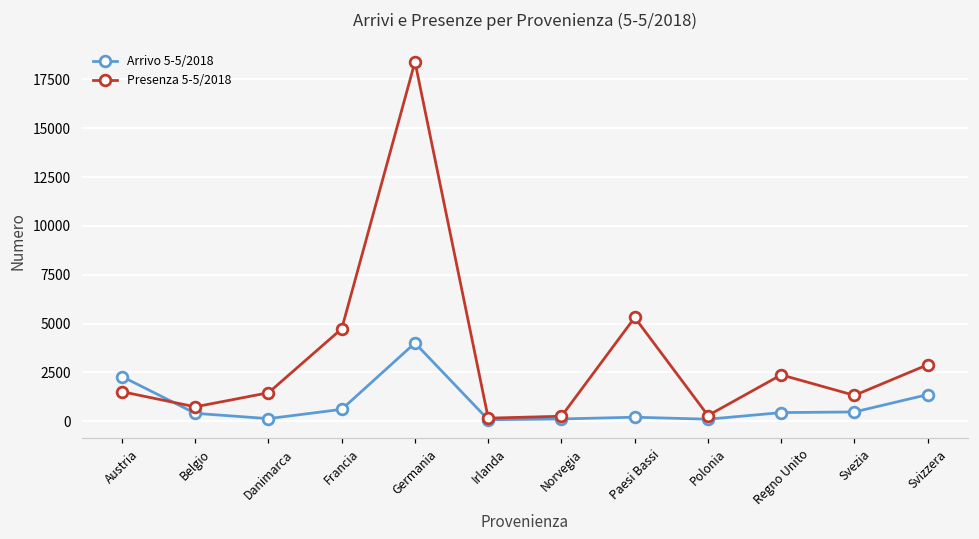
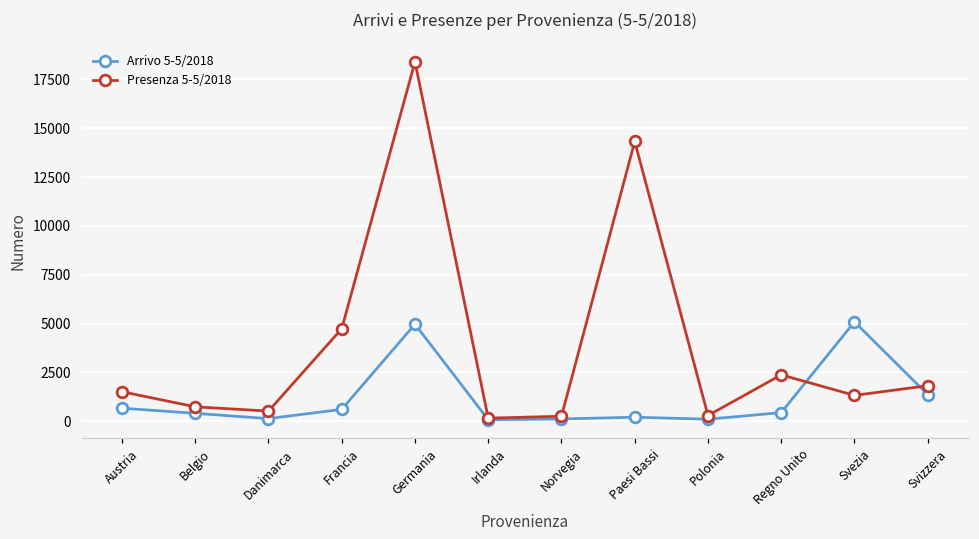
  {
    "Arrivo 5-5/2018": {
-     "Austria": 2300,
+     "Austria": 700,
      "Belgio": 400,
      "Danimarca": 100,
      "Francia": 600,
-     "Germania": 4000,
+     "Germania": 5000,
      "Paesi Bassi": 200,
      "Polonia": 100,
      "Regno Unito": 400,
-     "Svezia": 500,
+     "Svezia": 5100,
      "Svizzera": 1400
    },
    "Presenza 5-5/2018": {
      "Austria": 1500,
      "Belgio": 700,
-     "Danimarca": 1500,
+     "Danimarca": 500,
      "Francia": 4700,
      "Germania": 18400,
-     "Paesi Bassi": 5300,
+     "Paesi Bassi": 14300,
      "Polonia": 300,
      "Regno Unito": 2400,
      "Svezia": 1300,
-     "Svizzera": 2900
+     "Svizzera": 1800
    }
  }
